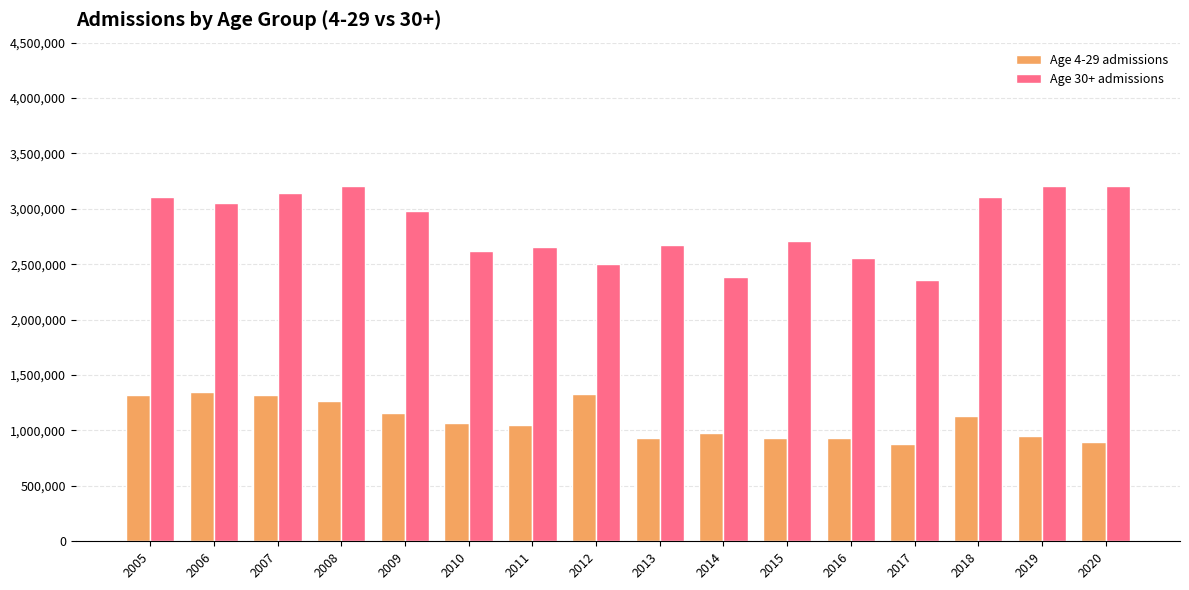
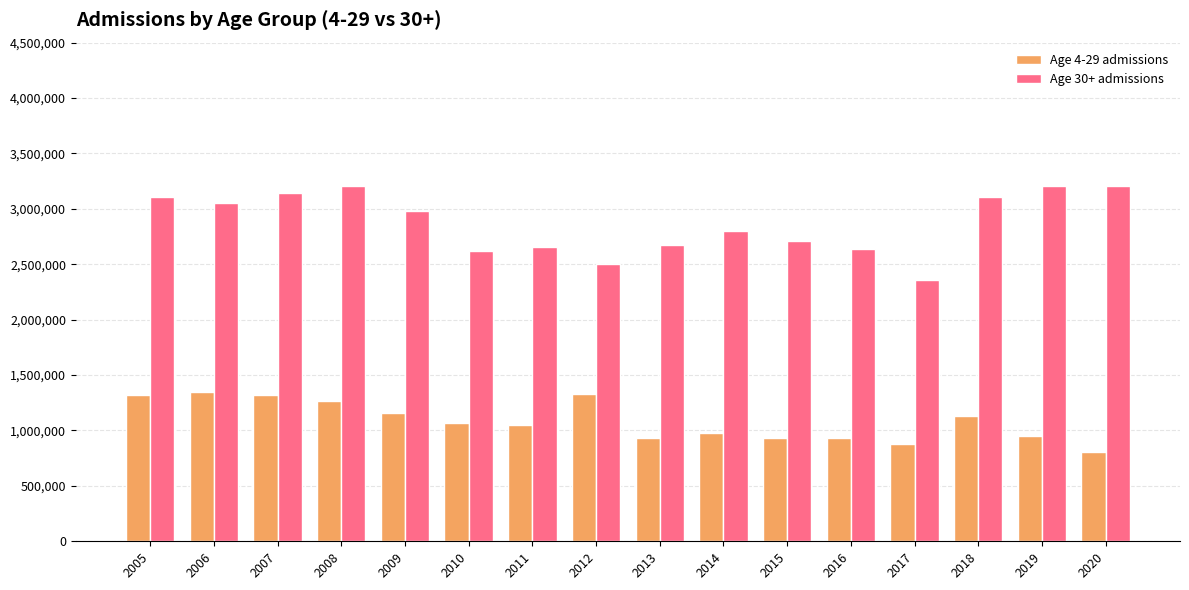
  {
    "Age 4-29 admissions": {
      "2005": "1,320,000",
      "2006": "1,350,000",
      "2007": "1,320,000",
      "2008": "1,270,000",
      "2009": "1,160,000",
      "2010": "1,070,000",
      "2011": "1,050,000",
      "2012": "1,330,000",
      "2013": "930,000",
      "2014": "980,000",
      "2015": "930,000",
      "2016": "930,000",
      "2017": "880,000",
      "2018": "1,130,000",
      "2019": "950,000",
-     "2020": "890,000"
+     "2020": "810,000"
    },
    "Age 30+ admissions": {
      "2005": "3,100,000",
      "2006": "3,060,000",
      "2007": "3,140,000",
      "2008": "3,200,000",
      "2009": "2,980,000",
      "2010": "2,620,000",
      "2011": "2,650,000",
      "2012": "2,500,000",
      "2013": "2,670,000",
-     "2014": "2,380,000",
+     "2014": "2,800,000",
      "2015": "2,710,000",
-     "2016": "2,560,000",
+     "2016": "2,640,000",
      "2017": "2,360,000",
      "2018": "3,110,000",
      "2019": "3,200,000",
      "2020": "3,200,000"
    }
  }
